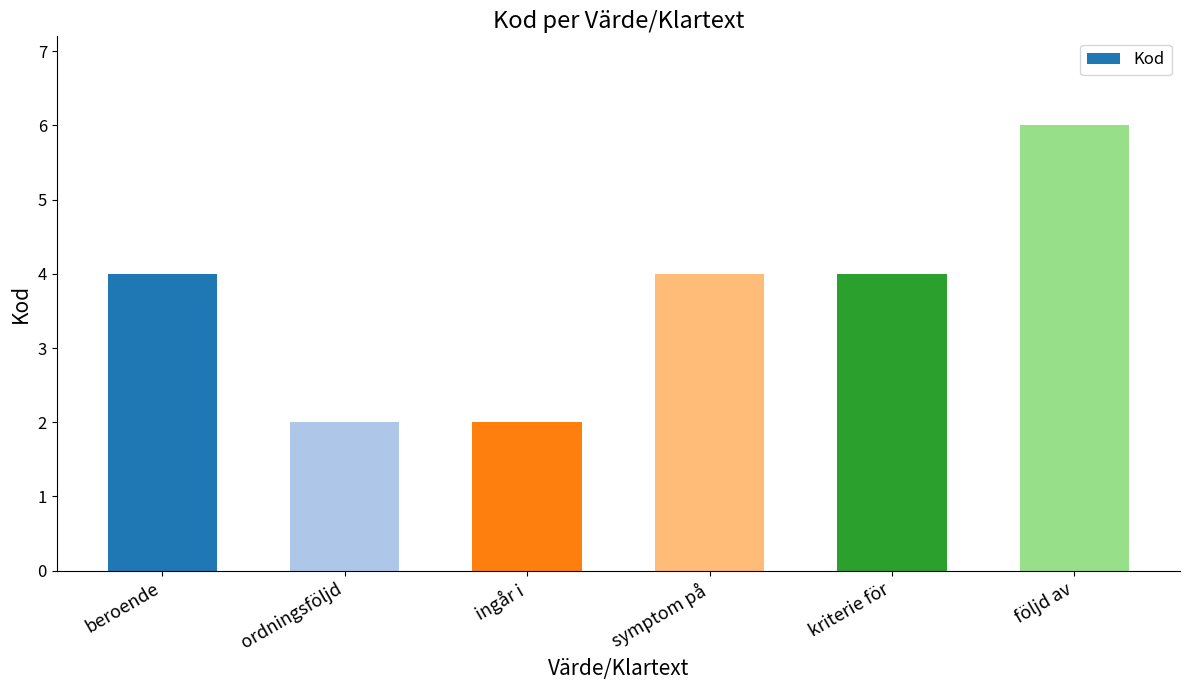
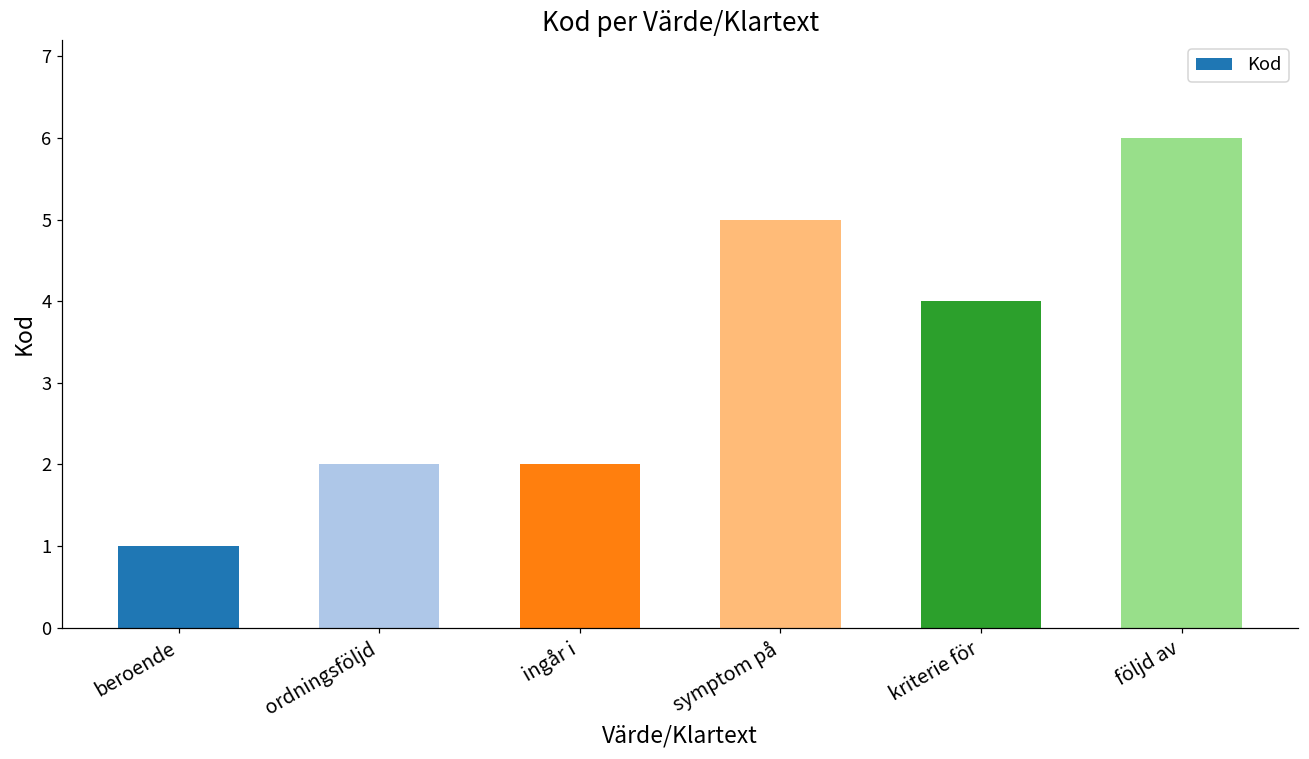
  {
-   "beroende": 4,
+   "beroende": 1,
    "ordningsföljd": 2,
    "ingår i": 2,
-   "symptom på": 4,
+   "symptom på": 5,
    "kriterie för": 4,
    "följd av": 6
  }
